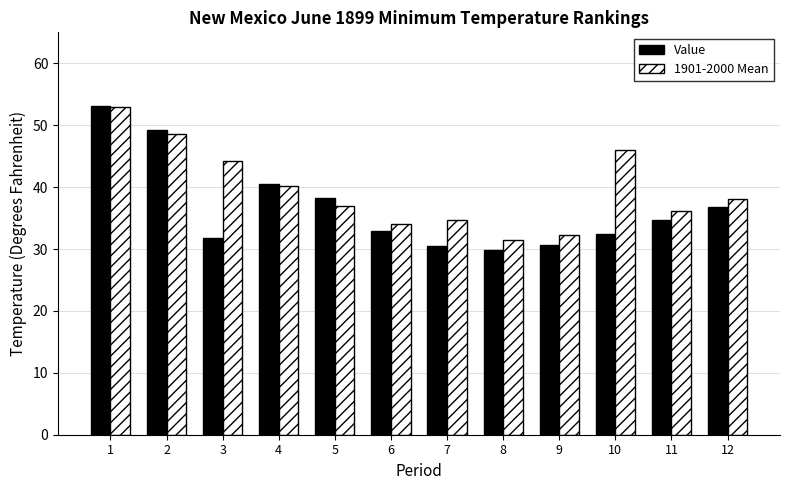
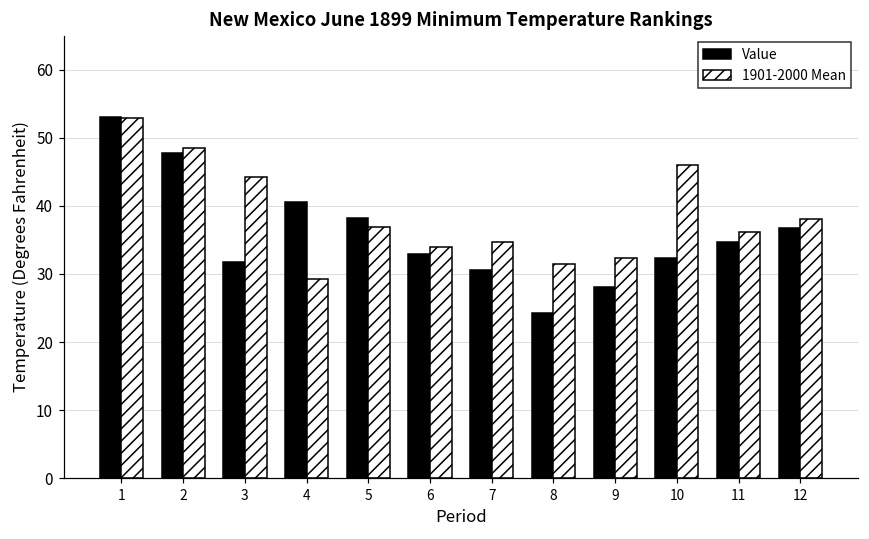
  {
    "Value": {
      "1": 53,
-     "2": 49,
+     "2": 48,
      "3": 32,
      "4": 41,
      "5": 38,
      "6": 33,
      "7": 31,
-     "8": 30,
-     "9": 31,
+     "8": 24,
+     "9": 28,
      "10": 32,
      "11": 35,
      "12": 37
    },
    "1901-2000 Mean": {
      "1": 53,
      "2": 49,
      "3": 44,
-     "4": 40,
+     "4": 29,
      "5": 37,
      "6": 34,
      "7": 35,
      "8": 32,
      "9": 32,
      "10": 46,
      "11": 36,
      "12": 38
    }
  }
